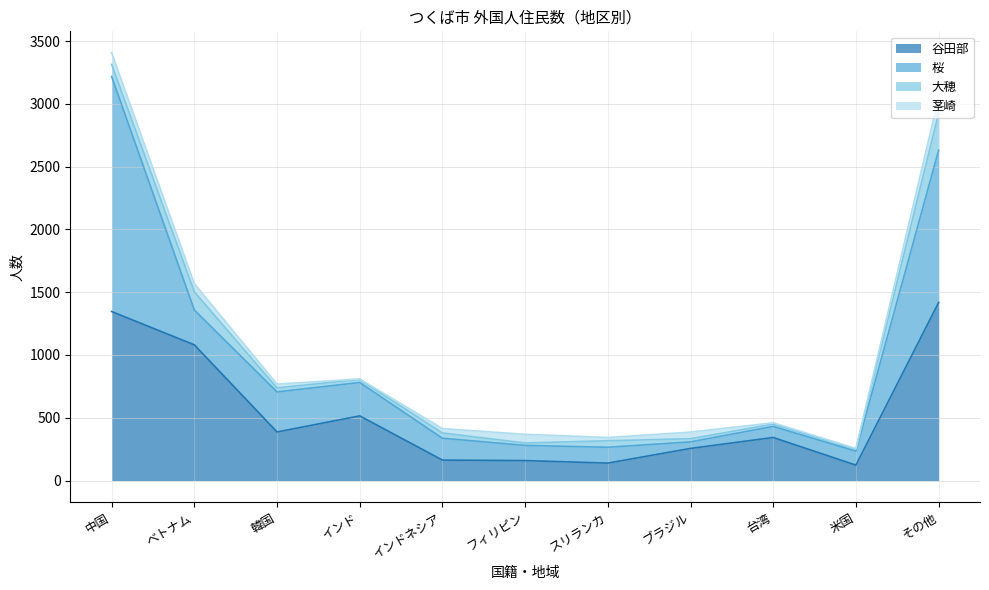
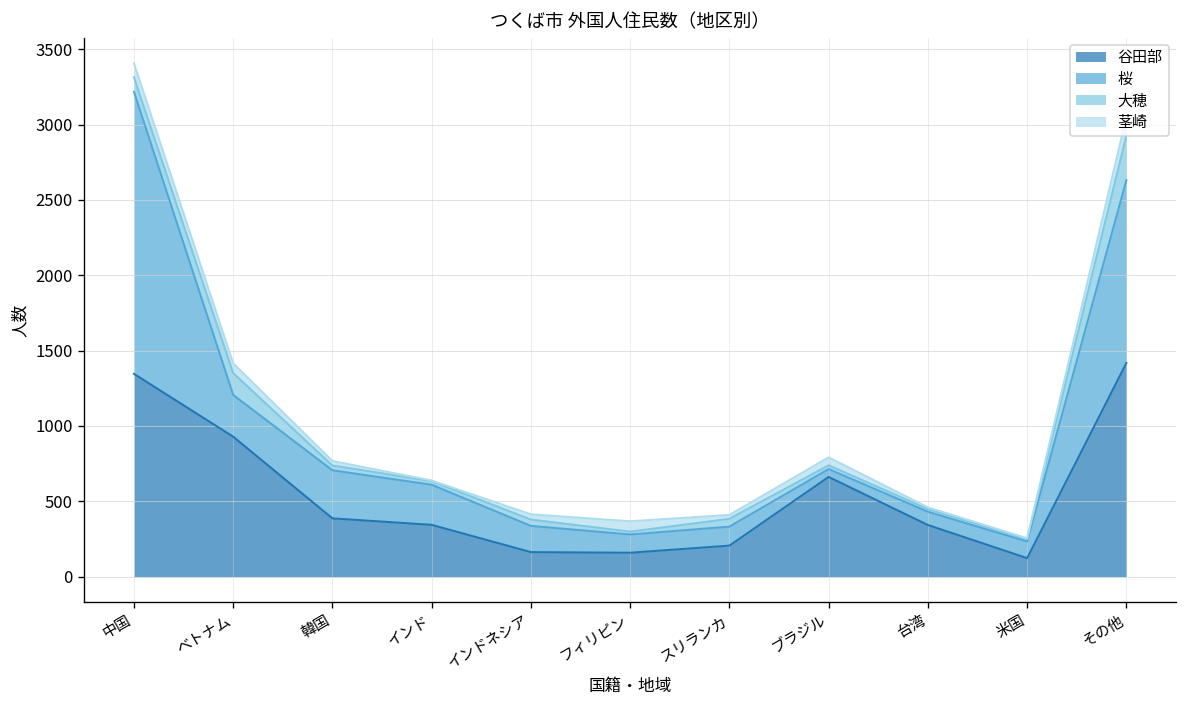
  {
    "谷田部": {
      "中国": 1350,
-     "ベトナム": 1080,
+     "ベトナム": 930,
      "韓国": 390,
-     "インド": 520,
+     "インド": 340,
      "インドネシア": 160,
      "フィリピン": 160,
-     "スリランカ": 140,
-     "ブラジル": 260,
+     "スリランカ": 210,
+     "ブラジル": 660,
      "台湾": 340,
      "米国": 120,
      "その他": 1420
    }
  }
